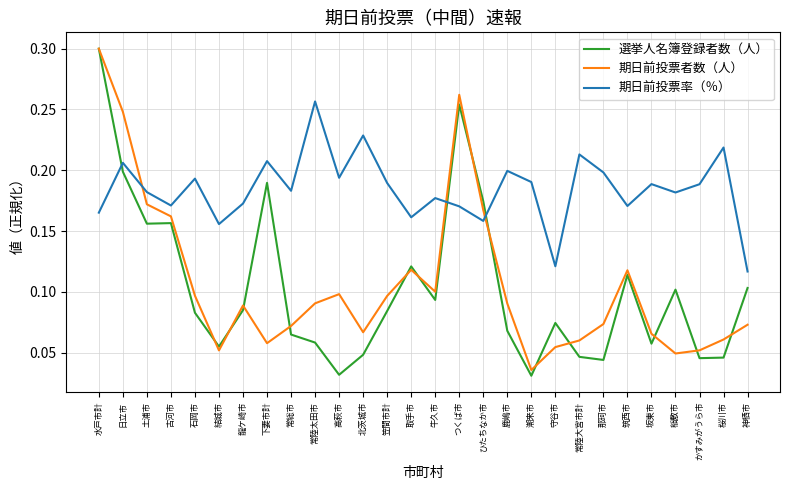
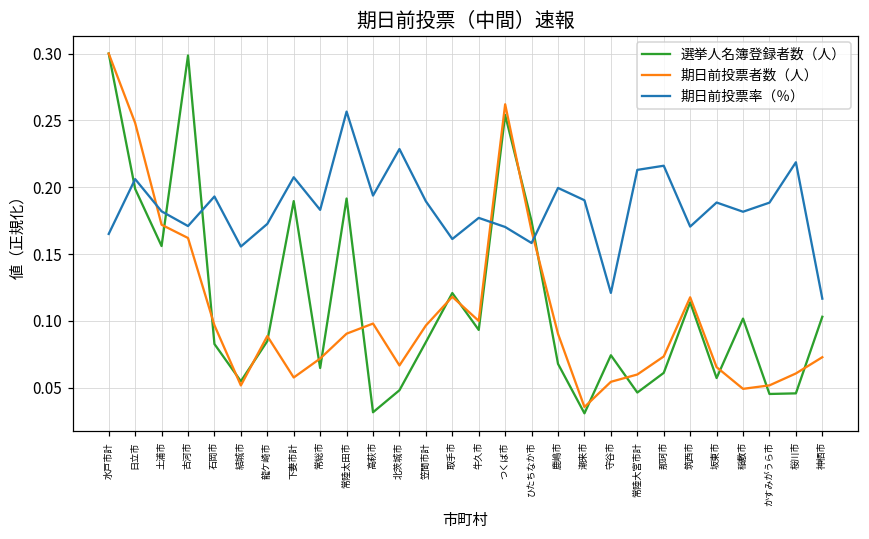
  {
    "選挙人名簿登録者数（人）": {
      "日立市": 0.199,
      "土浦市": 0.156,
-     "古河市": 0.157,
+     "古河市": 0.299,
      "石岡市": 0.083,
      "結城市": 0.055,
      "龍ケ崎市": 0.085,
      "下妻市計": 0.190,
      "常総市": 0.065,
-     "常陸太田市": 0.058,
+     "常陸太田市": 0.192,
      "高萩市": 0.032,
      "北茨城市": 0.048,
      "笠間市計": 0.084,
      "取手市": 0.121,
      "牛久市": 0.093,
      "つくば市": 0.254,
      "ひたちなか市": 0.174,
      "鹿嶋市": 0.068,
      "潮来市": 0.031,
      "守谷市": 0.074,
      "常陸大宮市計": 0.046,
-     "那珂市": 0.044,
+     "那珂市": 0.061,
      "筑西市": 0.114,
      "坂東市": 0.057,
      "稲敷市": 0.102,
      "かすみがうら市": 0.045,
      "桜川市": 0.046,
      "神栖市": 0.103
    },
    "期日前投票者数（人）": {
      "日立市": 0.248,
      "土浦市": 0.172,
      "古河市": 0.162,
      "石岡市": 0.097,
      "結城市": 0.052,
      "龍ケ崎市": 0.089,
      "下妻市計": 0.058,
      "常総市": 0.072,
      "常陸太田市": 0.091,
      "高萩市": 0.098,
      "北茨城市": 0.067,
      "笠間市計": 0.097,
      "取手市": 0.118,
      "牛久市": 0.100,
      "つくば市": 0.262,
      "ひたちなか市": 0.167,
      "鹿嶋市": 0.090,
      "潮来市": 0.036,
      "守谷市": 0.055,
      "常陸大宮市計": 0.060,
      "那珂市": 0.073,
      "筑西市": 0.118,
      "坂東市": 0.065,
      "稲敷市": 0.049,
      "かすみがうら市": 0.052,
      "桜川市": 0.061,
      "神栖市": 0.073
    },
    "期日前投票率（％）": {
      "水戸市計": 0.165,
      "日立市": 0.206,
      "土浦市": 0.182,
      "古河市": 0.171,
      "石岡市": 0.193,
      "結城市": 0.156,
      "龍ケ崎市": 0.173,
      "下妻市計": 0.208,
      "常総市": 0.183,
      "常陸太田市": 0.257,
      "高萩市": 0.194,
      "北茨城市": 0.229,
      "笠間市計": 0.190,
      "取手市": 0.161,
      "牛久市": 0.177,
      "つくば市": 0.170,
      "ひたちなか市": 0.158,
      "鹿嶋市": 0.200,
      "潮来市": 0.190,
      "守谷市": 0.121,
      "常陸大宮市計": 0.213,
-     "那珂市": 0.198,
+     "那珂市": 0.216,
      "筑西市": 0.171,
      "坂東市": 0.189,
      "稲敷市": 0.182,
      "かすみがうら市": 0.189,
      "桜川市": 0.219,
      "神栖市": 0.117
    }
  }
